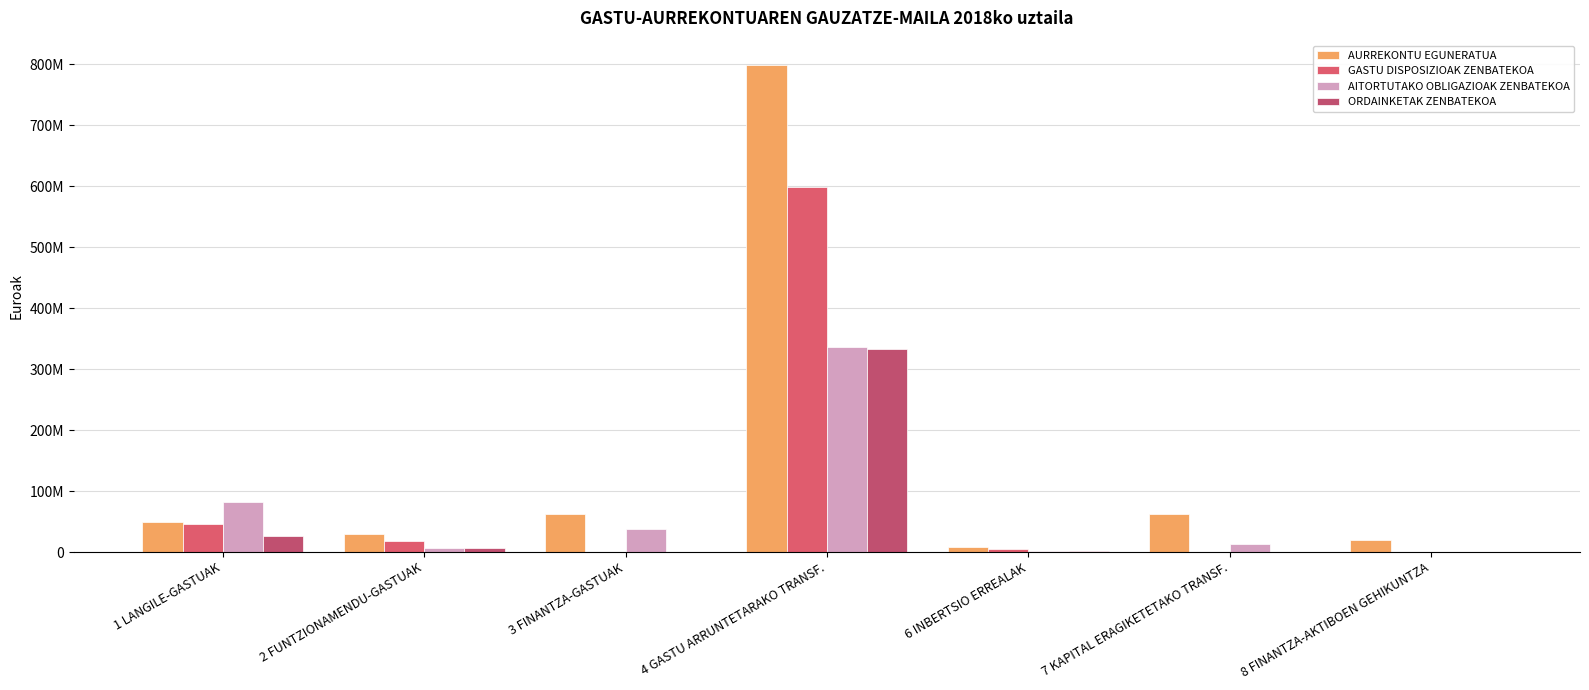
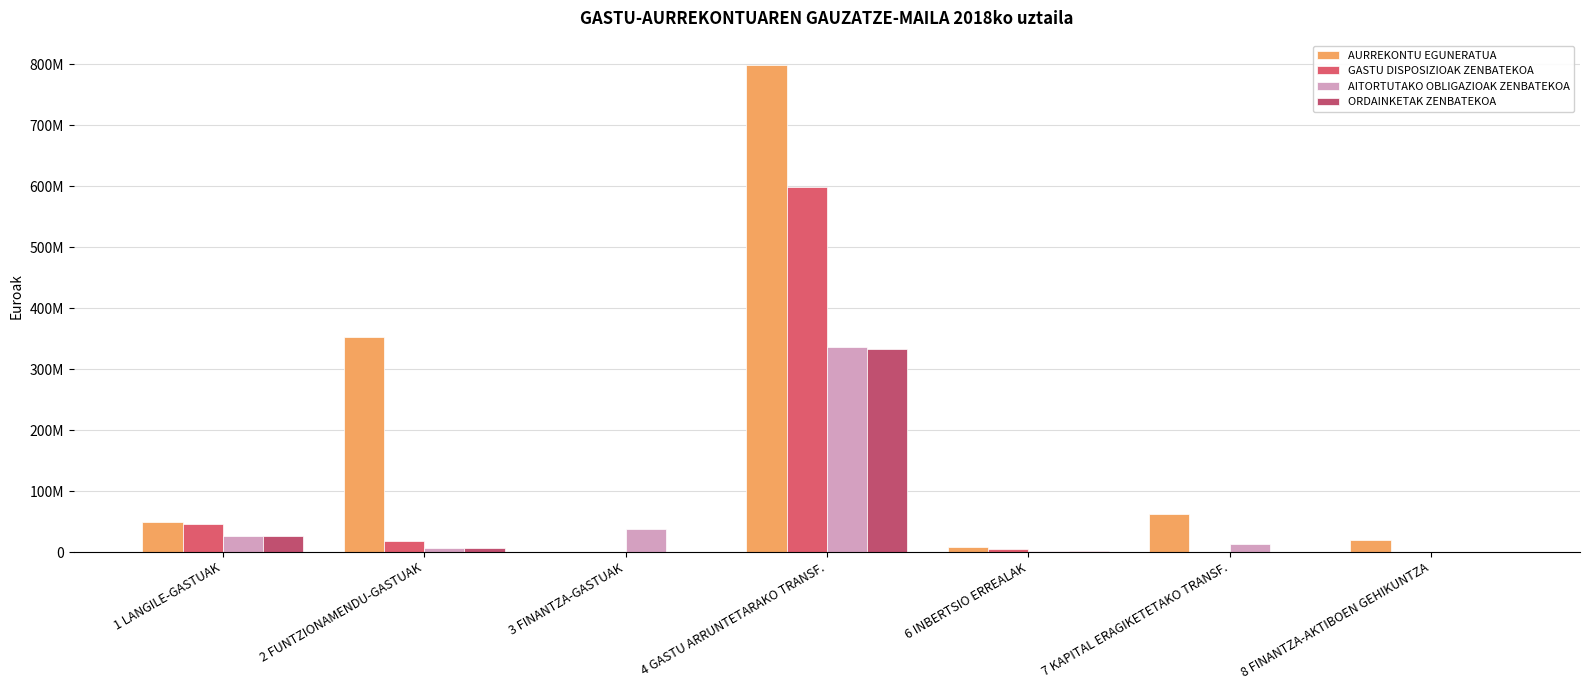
  {
    "AURREKONTU EGUNERATUA": {
      "1 LANGILE-GASTUAK": 50000000,
-     "2 FUNTZIONAMENDU-GASTUAK": 30000000,
-     "3 FINANTZA-GASTUAK": 60000000,
+     "2 FUNTZIONAMENDU-GASTUAK": 350000000,
+     "3 FINANTZA-GASTUAK": 0,
      "4 GASTU ARRUNTETARAKO TRANSF.": 800000000,
      "6 INBERTSIO ERREALAK": 10000000,
      "7 KAPITAL ERAGIKETETAKO TRANSF.": 60000000,
      "8 FINANTZA-AKTIBOEN GEHIKUNTZA": 20000000
    },
    "AITORTUTAKO OBLIGAZIOAK ZENBATEKOA": {
-     "1 LANGILE-GASTUAK": 80000000,
+     "1 LANGILE-GASTUAK": 30000000,
      "2 FUNTZIONAMENDU-GASTUAK": 10000000,
      "3 FINANTZA-GASTUAK": 40000000,
      "4 GASTU ARRUNTETARAKO TRANSF.": 340000000,
      "7 KAPITAL ERAGIKETETAKO TRANSF.": 10000000
    }
  }
